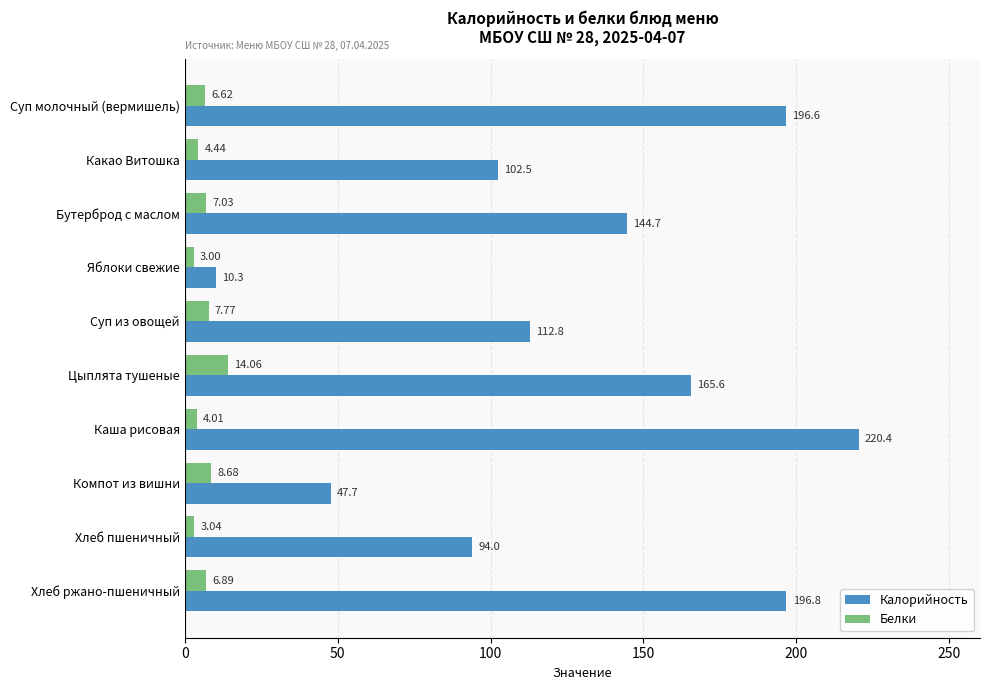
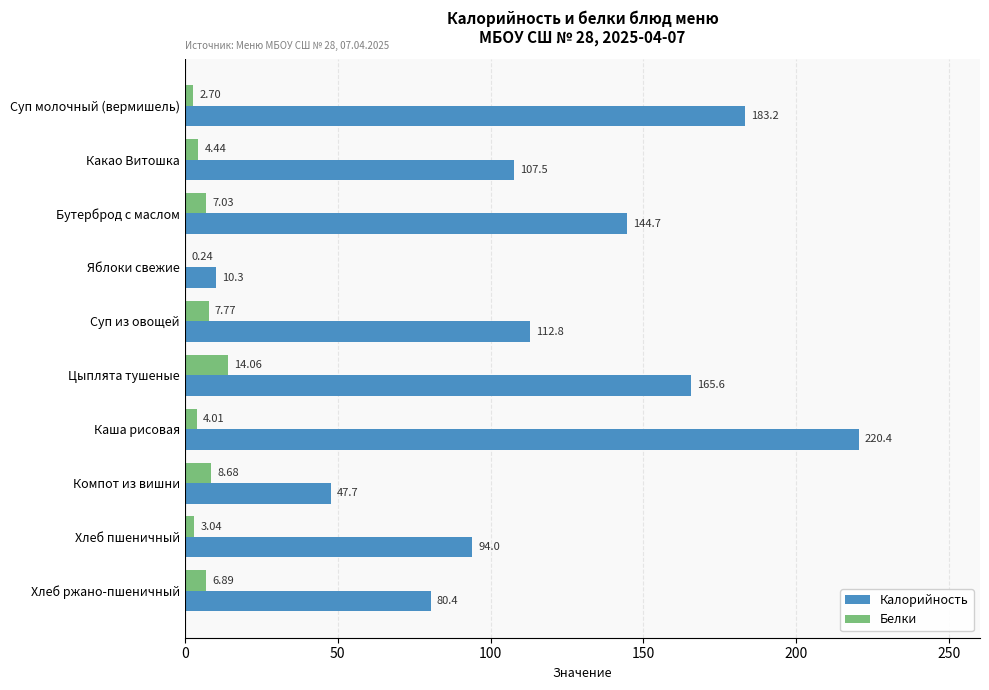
  {
    "Калорийность": {
-     "Суп молочный (вермишель)": 196.6,
-     "Какао Витошка": 102.5,
+     "Суп молочный (вермишель)": 183.2,
+     "Какао Витошка": 107.5,
      "Бутерброд с маслом": 144.7,
      "Яблоки свежие": 10.3,
      "Суп из овощей": 112.8,
      "Цыплята тушеные": 165.6,
      "Каша рисовая": 220.4,
      "Компот из вишни": 47.7,
      "Хлеб пшеничный": 94.0,
-     "Хлеб ржано-пшеничный": 196.8
+     "Хлеб ржано-пшеничный": 80.4
    },
    "Белки": {
-     "Суп молочный (вермишель)": 6.62,
+     "Суп молочный (вермишель)": 2.70,
      "Какао Витошка": 4.44,
      "Бутерброд с маслом": 7.03,
-     "Яблоки свежие": 3.00,
+     "Яблоки свежие": 0.24,
      "Суп из овощей": 7.77,
      "Цыплята тушеные": 14.06,
      "Каша рисовая": 4.01,
      "Компот из вишни": 8.68,
      "Хлеб пшеничный": 3.04,
      "Хлеб ржано-пшеничный": 6.89
    }
  }
